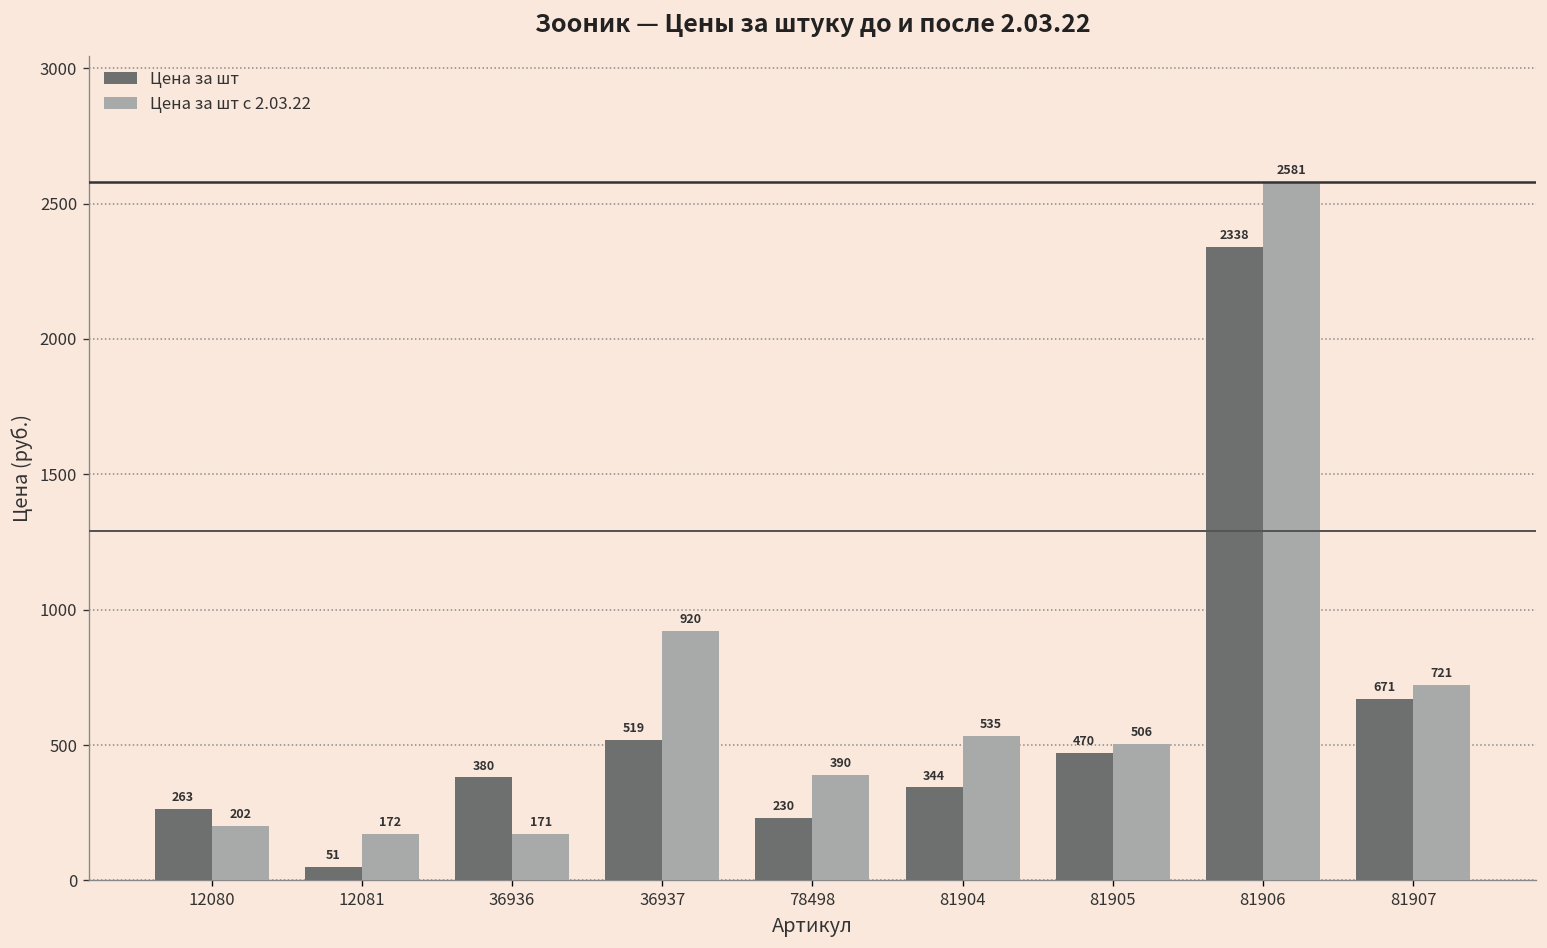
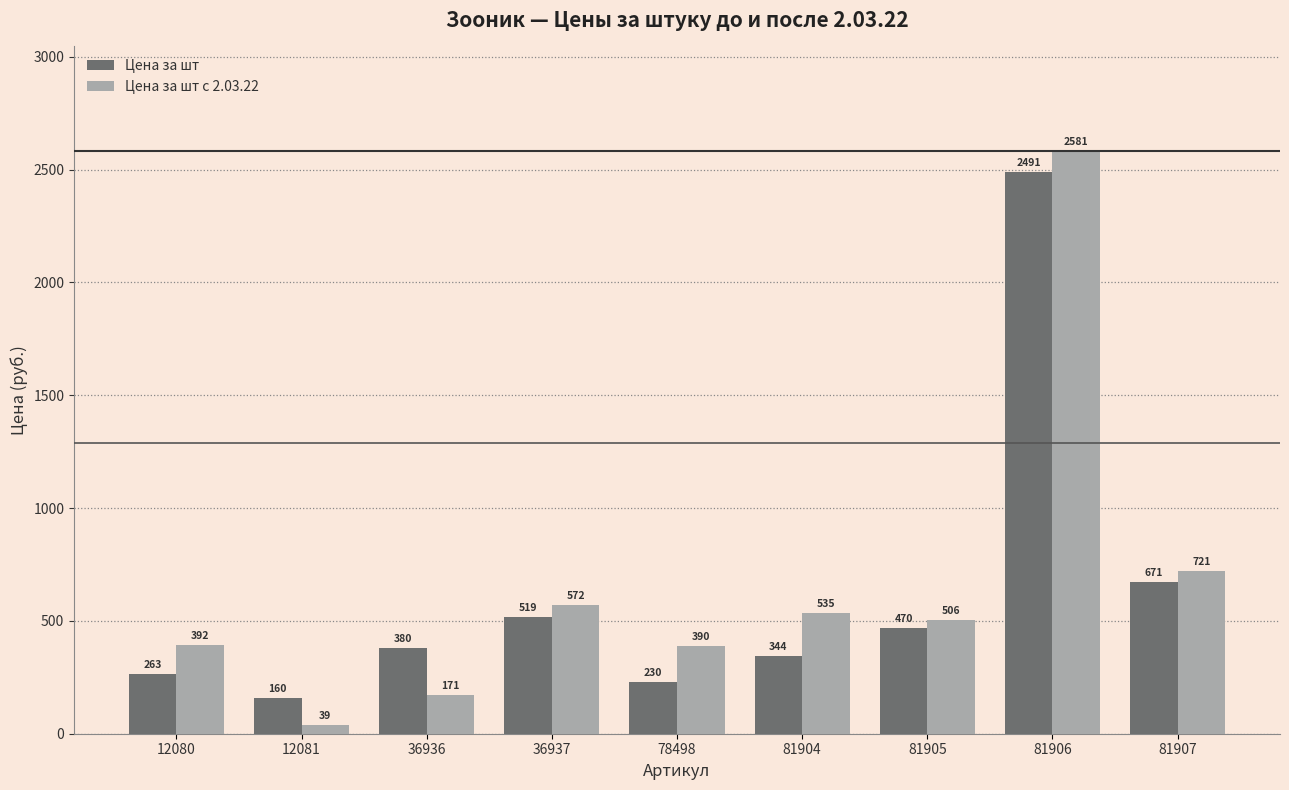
  {
    "Цена за шт": {
      "12080": 263,
-     "12081": 51,
+     "12081": 160,
      "36936": 380,
      "36937": 519,
      "78498": 230,
      "81904": 344,
      "81905": 470,
-     "81906": 2338,
+     "81906": 2491,
      "81907": 671
    },
    "Цена за шт с 2.03.22": {
-     "12080": 202,
-     "12081": 172,
+     "12080": 392,
+     "12081": 39,
      "36936": 171,
-     "36937": 920,
+     "36937": 572,
      "78498": 390,
      "81904": 535,
      "81905": 506,
      "81906": 2581,
      "81907": 721
    }
  }
